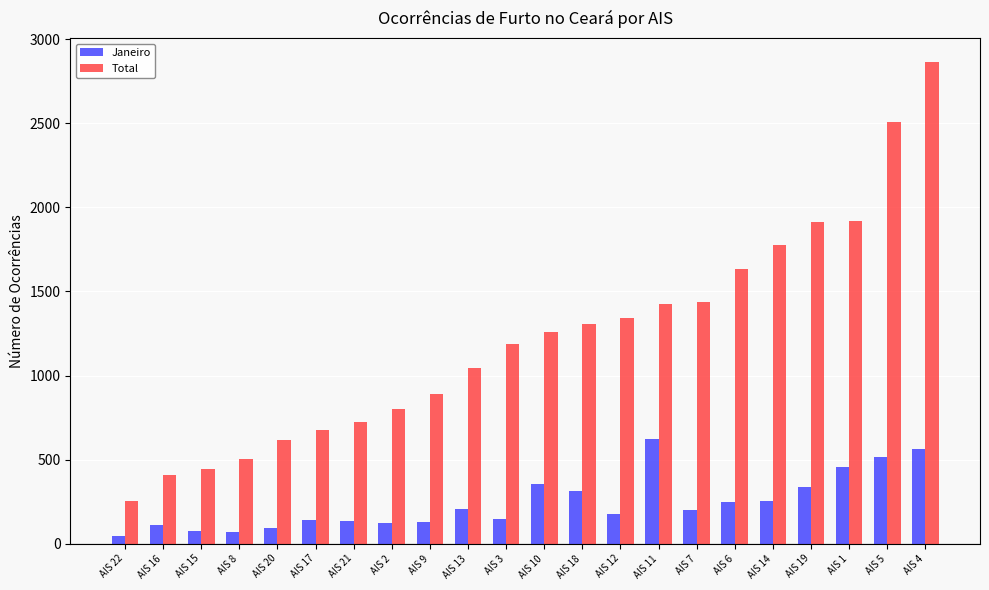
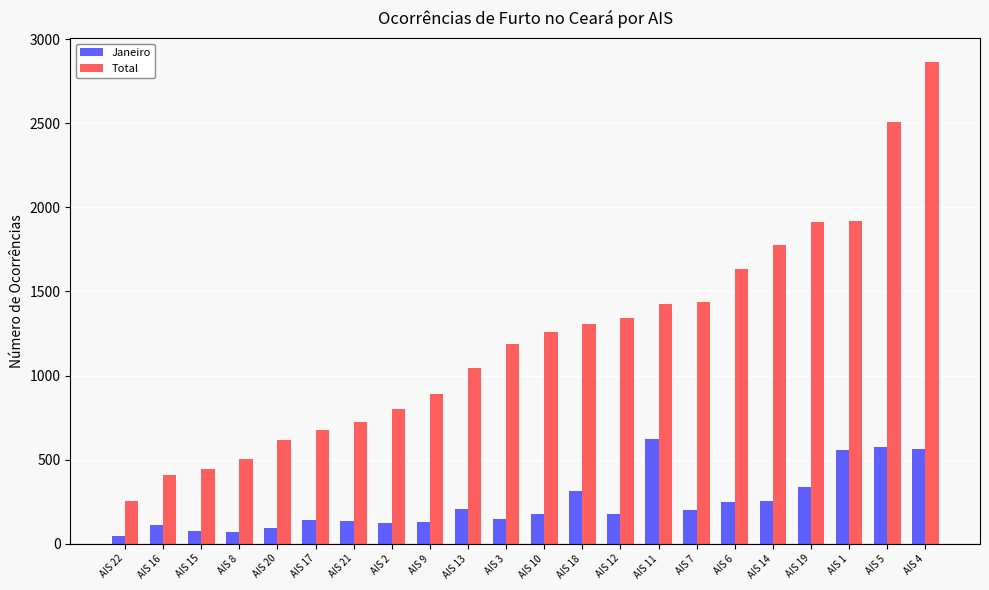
  {
    "Janeiro": {
      "AIS 22": 40,
      "AIS 16": 110,
      "AIS 15": 80,
      "AIS 8": 70,
      "AIS 20": 90,
      "AIS 17": 140,
      "AIS 21": 130,
      "AIS 2": 120,
      "AIS 9": 130,
      "AIS 13": 210,
      "AIS 3": 150,
-     "AIS 10": 360,
+     "AIS 10": 180,
      "AIS 18": 320,
      "AIS 12": 180,
      "AIS 11": 620,
      "AIS 7": 200,
      "AIS 6": 250,
      "AIS 14": 260,
      "AIS 19": 340,
-     "AIS 1": 460,
-     "AIS 5": 520,
+     "AIS 1": 560,
+     "AIS 5": 580,
      "AIS 4": 570
    },
    "Total": {
      "AIS 22": 250,
      "AIS 16": 410,
      "AIS 15": 440,
      "AIS 8": 510,
      "AIS 20": 620,
      "AIS 17": 680,
      "AIS 21": 720,
      "AIS 2": 800,
      "AIS 9": 890,
      "AIS 13": 1050,
      "AIS 3": 1190,
      "AIS 10": 1260,
      "AIS 18": 1310,
      "AIS 12": 1340,
      "AIS 11": 1420,
      "AIS 7": 1440,
      "AIS 6": 1630,
      "AIS 14": 1780,
      "AIS 19": 1910,
      "AIS 1": 1920,
      "AIS 5": 2510,
      "AIS 4": 2860
    }
  }
